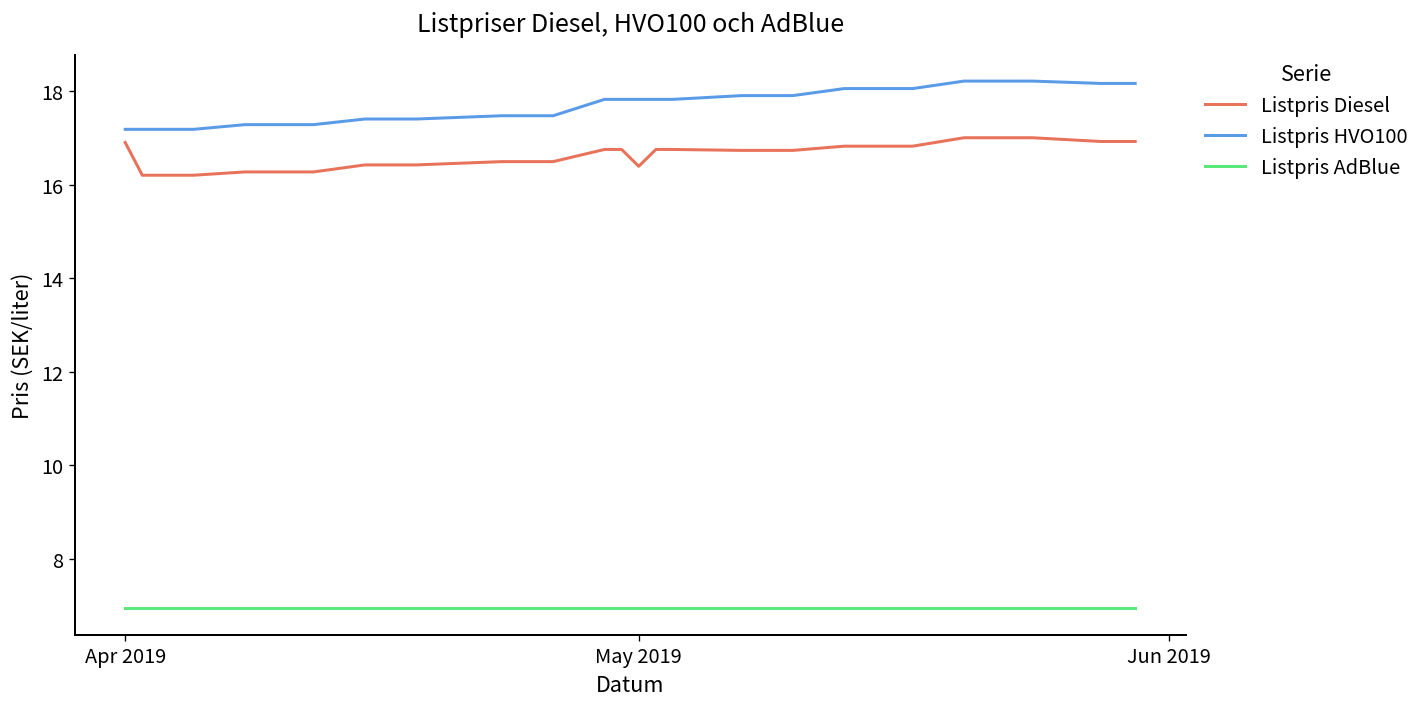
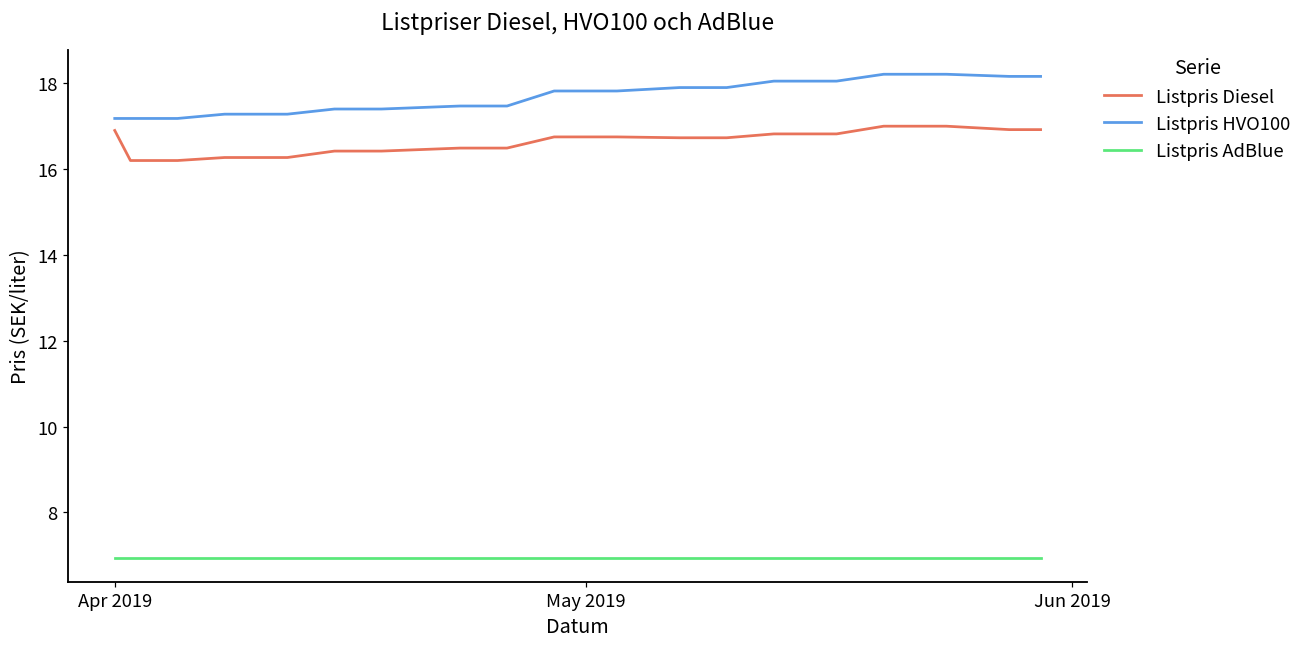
  {
    "Listpris Diesel": {
      "Apr 2019": 16.9,
-     "May 2019": 16.4
+     "May 2019": 16.8
    },
    "Listpris HVO100": {
      "Apr 2019": 17.2,
      "May 2019": 17.8
    },
    "Listpris AdBlue": {
      "Apr 2019": 7.0,
      "May 2019": 7.0
    }
  }
